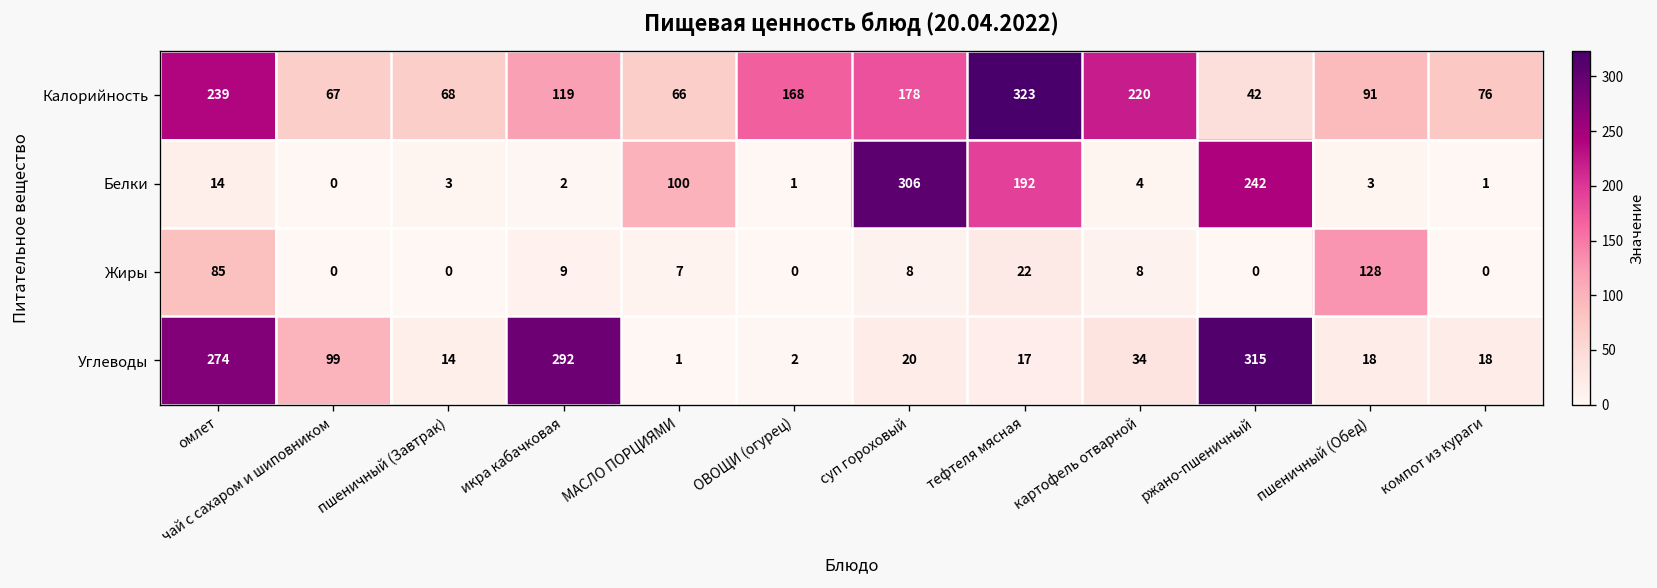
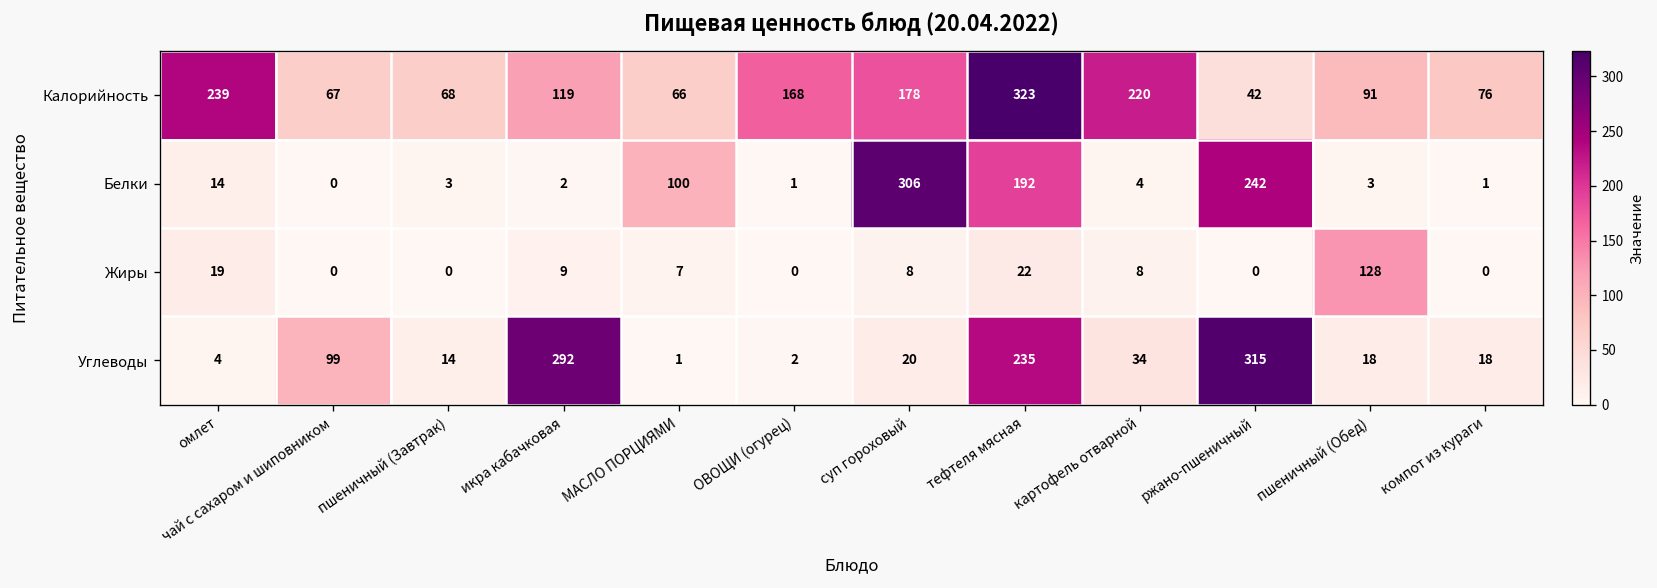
  {
    "Калорийность": {
      "омлет": 239,
      "чай с сахаром и шиповником": 67,
      "пшеничный (Завтрак)": 68,
      "икра кабачковая": 119,
      "МАСЛО ПОРЦИЯМИ": 66,
      "ОВОЩИ (огурец)": 168,
      "суп гороховый": 178,
      "тефтеля мясная": 323,
      "картофель отварной": 220,
      "ржано-пшеничный": 42,
      "пшеничный (Обед)": 91,
      "компот из кураги": 76
    },
    "Белки": {
      "омлет": 14,
      "чай с сахаром и шиповником": 0,
      "пшеничный (Завтрак)": 3,
      "икра кабачковая": 2,
      "МАСЛО ПОРЦИЯМИ": 100,
      "ОВОЩИ (огурец)": 1,
      "суп гороховый": 306,
      "тефтеля мясная": 192,
      "картофель отварной": 4,
      "ржано-пшеничный": 242,
      "пшеничный (Обед)": 3,
      "компот из кураги": 1
    },
    "Жиры": {
-     "омлет": 85,
+     "омлет": 19,
      "чай с сахаром и шиповником": 0,
      "пшеничный (Завтрак)": 0,
      "икра кабачковая": 9,
      "МАСЛО ПОРЦИЯМИ": 7,
      "ОВОЩИ (огурец)": 0,
      "суп гороховый": 8,
      "тефтеля мясная": 22,
      "картофель отварной": 8,
      "ржано-пшеничный": 0,
      "пшеничный (Обед)": 128,
      "компот из кураги": 0
    },
    "Углеводы": {
-     "омлет": 274,
+     "омлет": 4,
      "чай с сахаром и шиповником": 99,
      "пшеничный (Завтрак)": 14,
      "икра кабачковая": 292,
      "МАСЛО ПОРЦИЯМИ": 1,
      "ОВОЩИ (огурец)": 2,
      "суп гороховый": 20,
-     "тефтеля мясная": 17,
+     "тефтеля мясная": 235,
      "картофель отварной": 34,
      "ржано-пшеничный": 315,
      "пшеничный (Обед)": 18,
      "компот из кураги": 18
    }
  }
